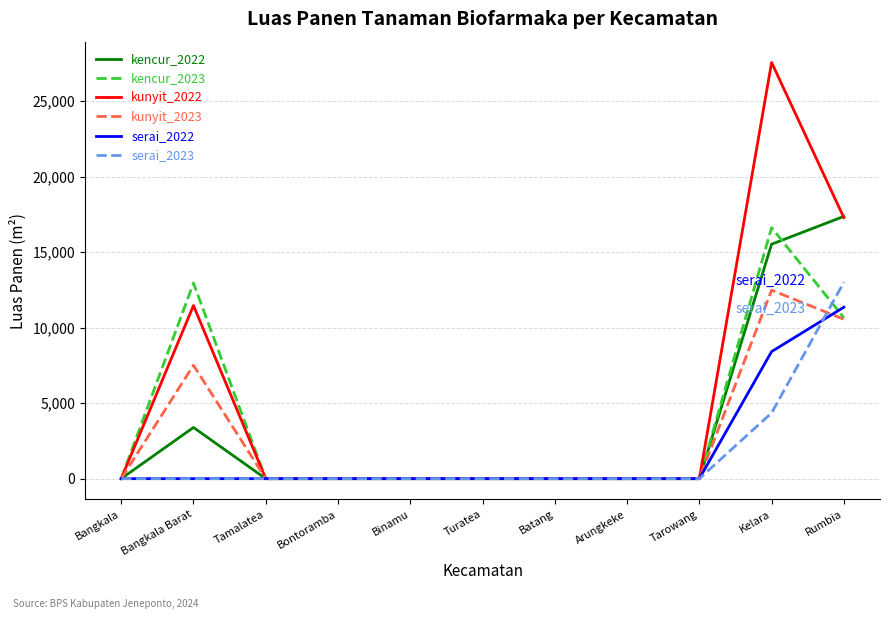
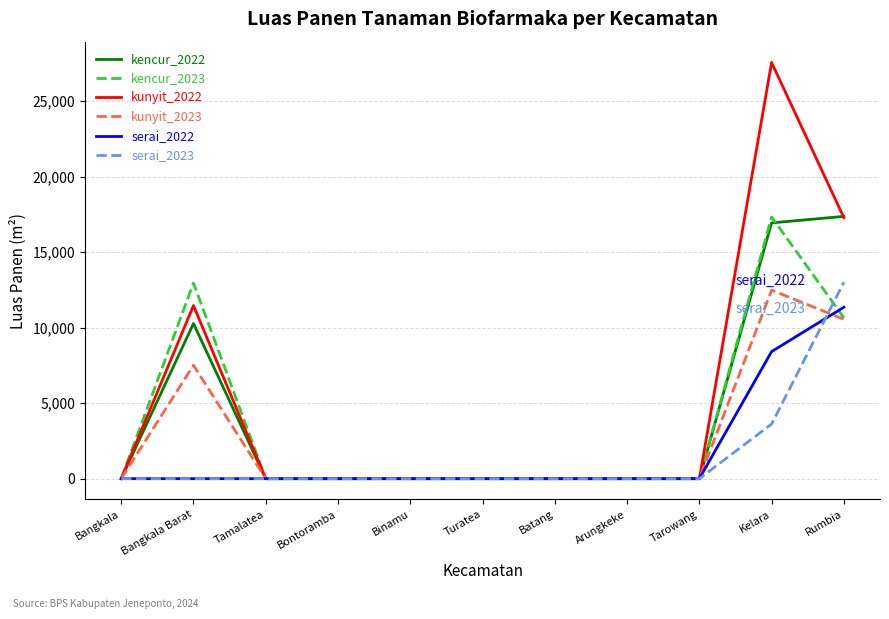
  {
    "kencur_2022": {
-     "Bangkala Barat": "3,400",
-     "Kelara": "15,500"
+     "Bangkala Barat": "10,300",
+     "Kelara": "16,900"
    },
    "kencur_2023": {
      "Bangkala Barat": "12,900",
-     "Kelara": "16,600"
+     "Kelara": "17,300"
    },
    "kunyit_2022": {
      "Bangkala Barat": "11,500",
      "Kelara": "27,600"
    },
    "kunyit_2023": {
      "Bangkala Barat": "7,500"
    },
    "serai_2022": {
      "Kelara": "8,400",
      "Rumbia": "11,300"
    },
    "serai_2023": {
-     "Kelara": "4,400",
+     "Kelara": "3,600",
      "Rumbia": "13,000"
    }
  }
